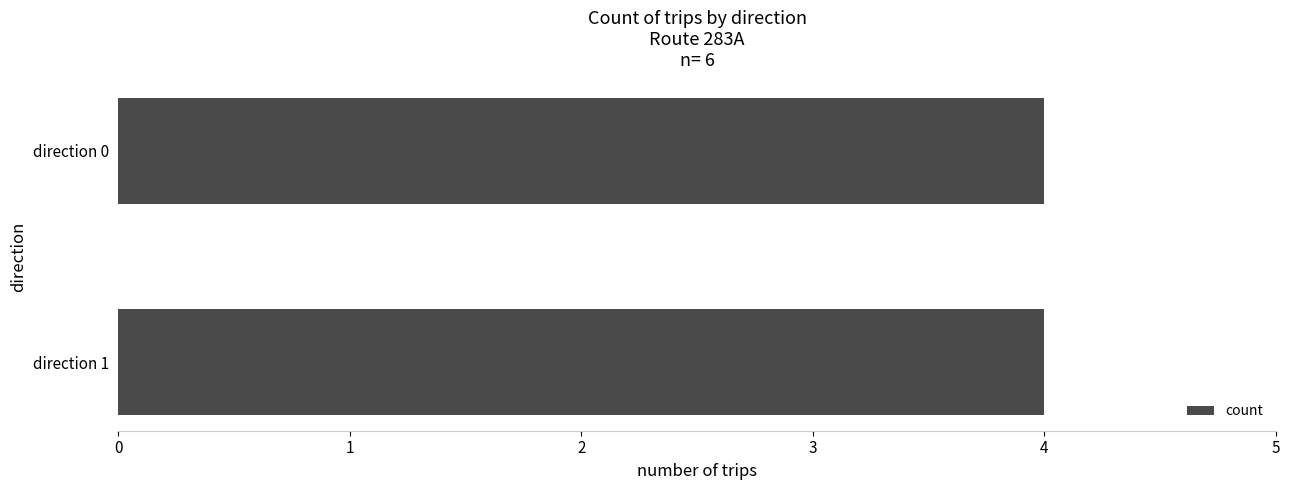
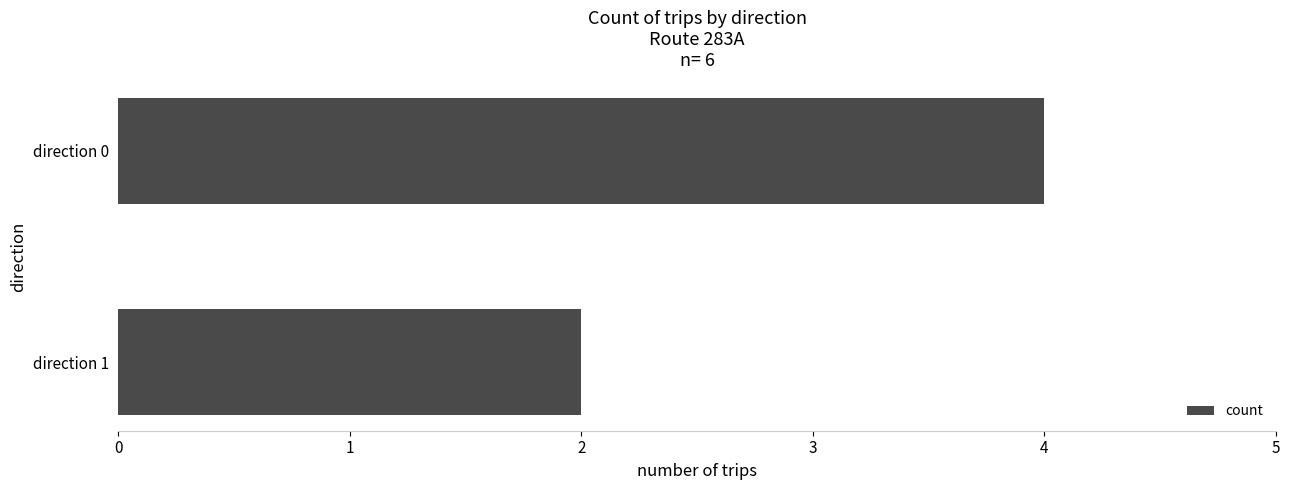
  {
    "direction 0": 4,
-   "direction 1": 4
+   "direction 1": 2
  }
